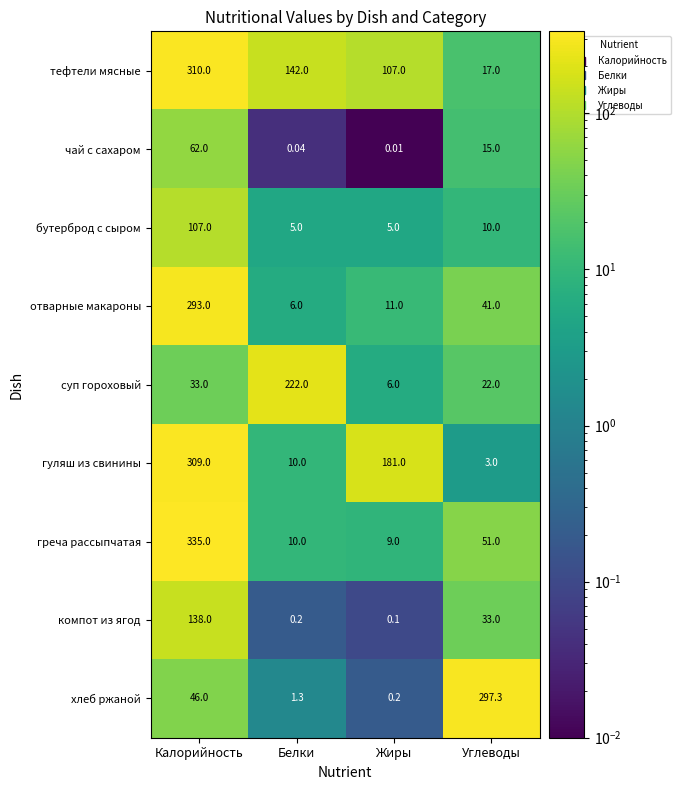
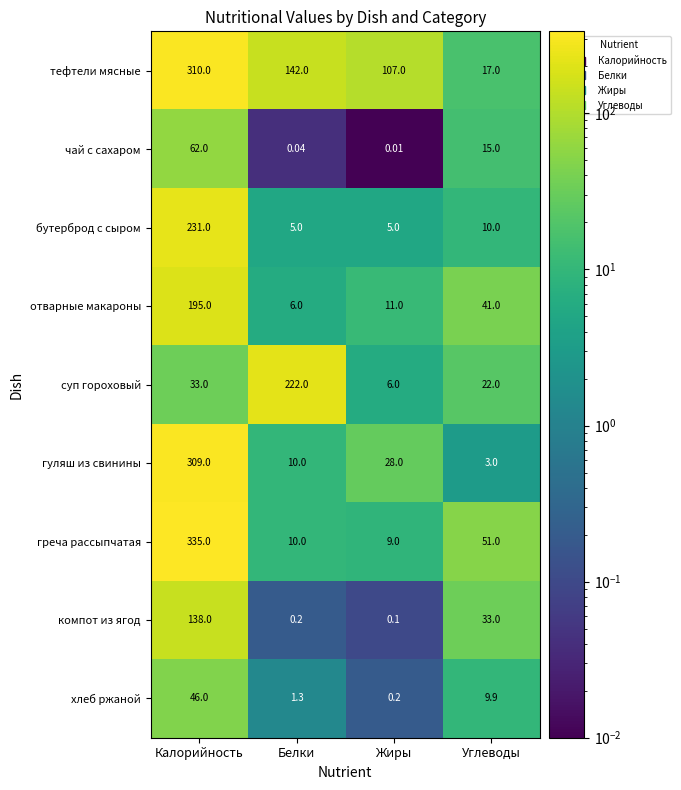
  {
    "тефтели мясные": {
      "Калорийность": 310.0,
      "Белки": 142.0,
      "Жиры": 107.0,
      "Углеводы": 17.0
    },
    "чай с сахаром": {
      "Калорийность": 62.0,
      "Белки": 0.04,
      "Жиры": 0.01,
      "Углеводы": 15.0
    },
    "бутерброд с сыром": {
-     "Калорийность": 107.0,
+     "Калорийность": 231.0,
      "Белки": 5.0,
      "Жиры": 5.0,
      "Углеводы": 10.0
    },
    "отварные макароны": {
-     "Калорийность": 293.0,
+     "Калорийность": 195.0,
      "Белки": 6.0,
      "Жиры": 11.0,
      "Углеводы": 41.0
    },
    "суп гороховый": {
      "Калорийность": 33.0,
      "Белки": 222.0,
      "Жиры": 6.0,
      "Углеводы": 22.0
    },
    "гуляш из свинины": {
      "Калорийность": 309.0,
      "Белки": 10.0,
-     "Жиры": 181.0,
+     "Жиры": 28.0,
      "Углеводы": 3.0
    },
    "греча рассыпчатая": {
      "Калорийность": 335.0,
      "Белки": 10.0,
      "Жиры": 9.0,
      "Углеводы": 51.0
    },
    "компот из ягод": {
      "Калорийность": 138.0,
      "Белки": 0.2,
      "Жиры": 0.1,
      "Углеводы": 33.0
    },
    "хлеб ржаной": {
      "Калорийность": 46.0,
      "Белки": 1.3,
      "Жиры": 0.2,
-     "Углеводы": 297.3
+     "Углеводы": 9.9
    }
  }
